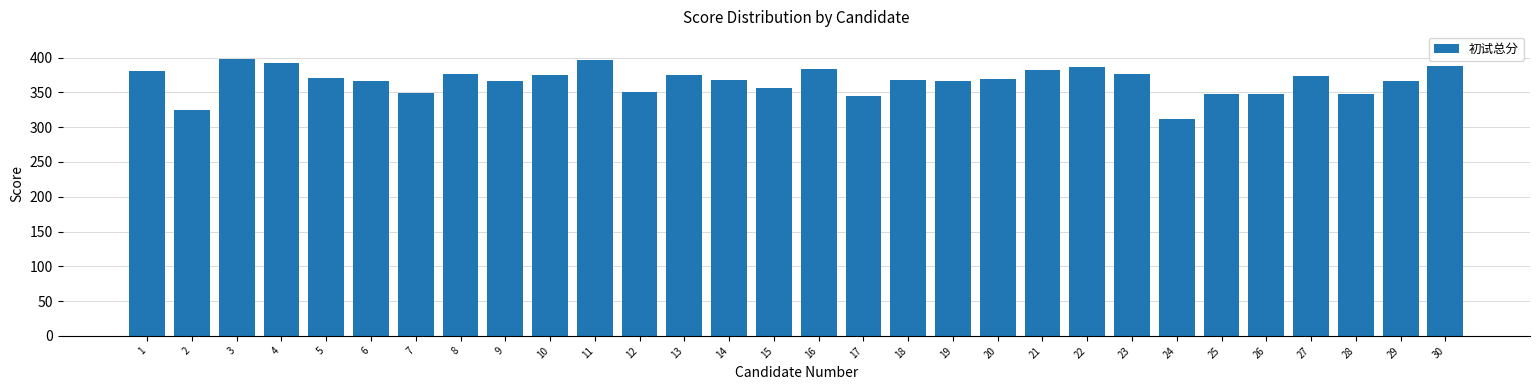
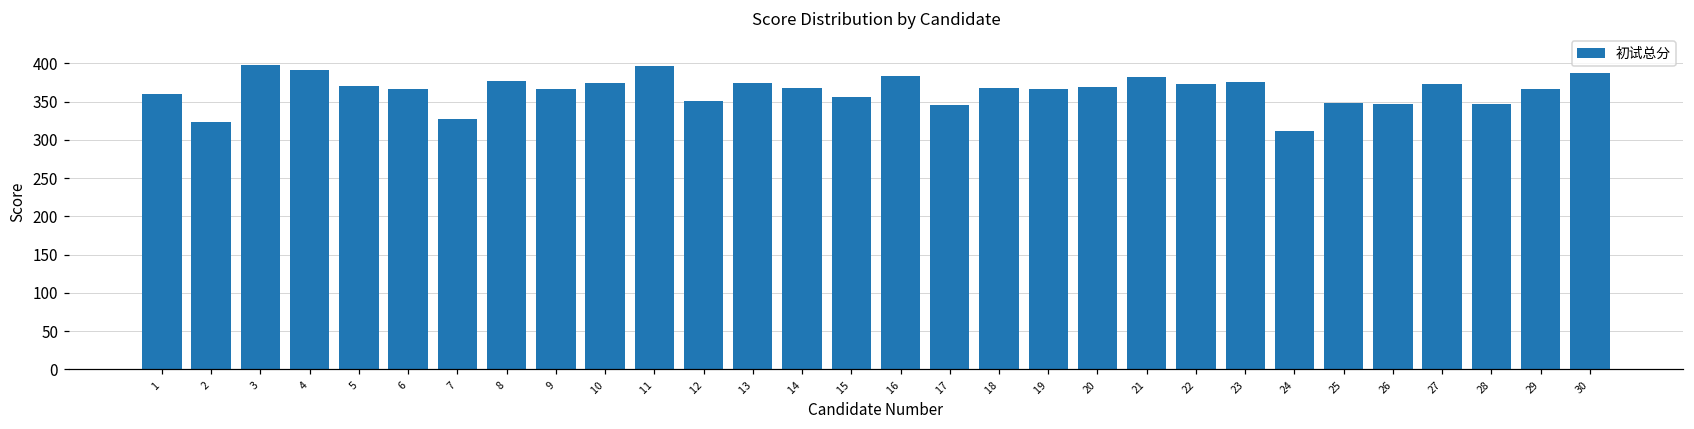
  {
-   "1": 380,
+   "1": 360,
    "2": 320,
    "3": 400,
    "4": 390,
    "5": 370,
    "6": 370,
-   "7": 350,
+   "7": 330,
    "8": 380,
    "9": 370,
    "10": 380,
    "11": 400,
    "12": 350,
    "13": 380,
    "14": 370,
    "15": 360,
    "16": 380,
    "17": 350,
    "18": 370,
    "19": 370,
    "20": 370,
    "21": 380,
-   "22": 390,
+   "22": 370,
    "23": 380,
    "24": 310,
    "25": 350,
    "26": 350,
    "27": 370,
    "28": 350,
    "29": 370,
    "30": 390
  }
